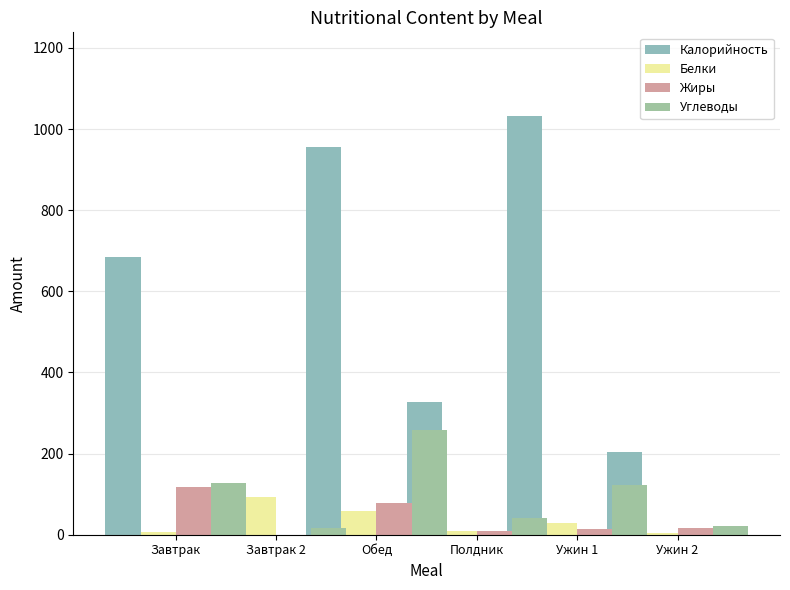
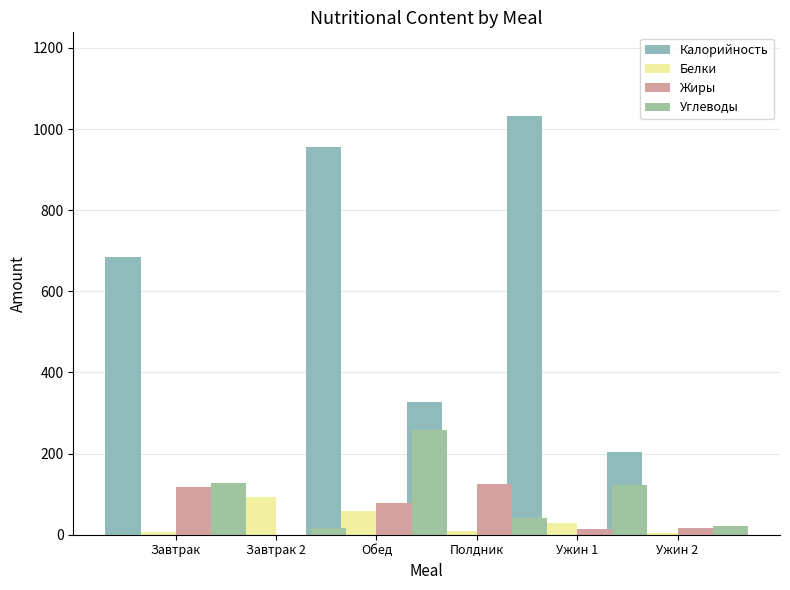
  {
    "Белки": {
      "Завтрак": 10,
      "Завтрак 2": 90,
      "Обед": 60,
      "Полдник": 10,
      "Ужин 1": 30
    },
    "Жиры": {
      "Завтрак": 120,
      "Обед": 80,
-     "Полдник": 10,
+     "Полдник": 120,
      "Ужин 1": 10,
      "Ужин 2": 20
    }
  }
